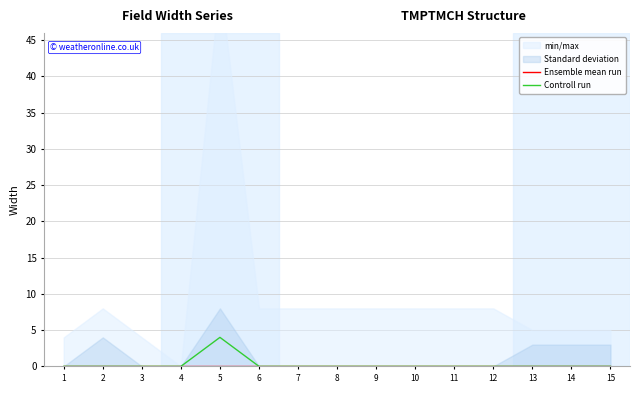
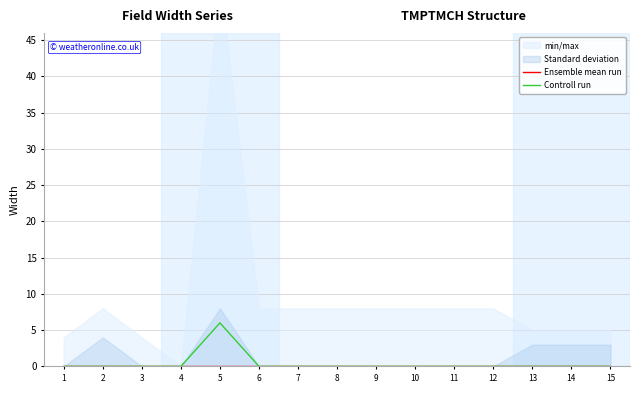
  {
    "Ensemble mean run": {
      "5": 0
    },
    "Controll run": {
-     "5": 4
+     "5": 6
    }
  }
